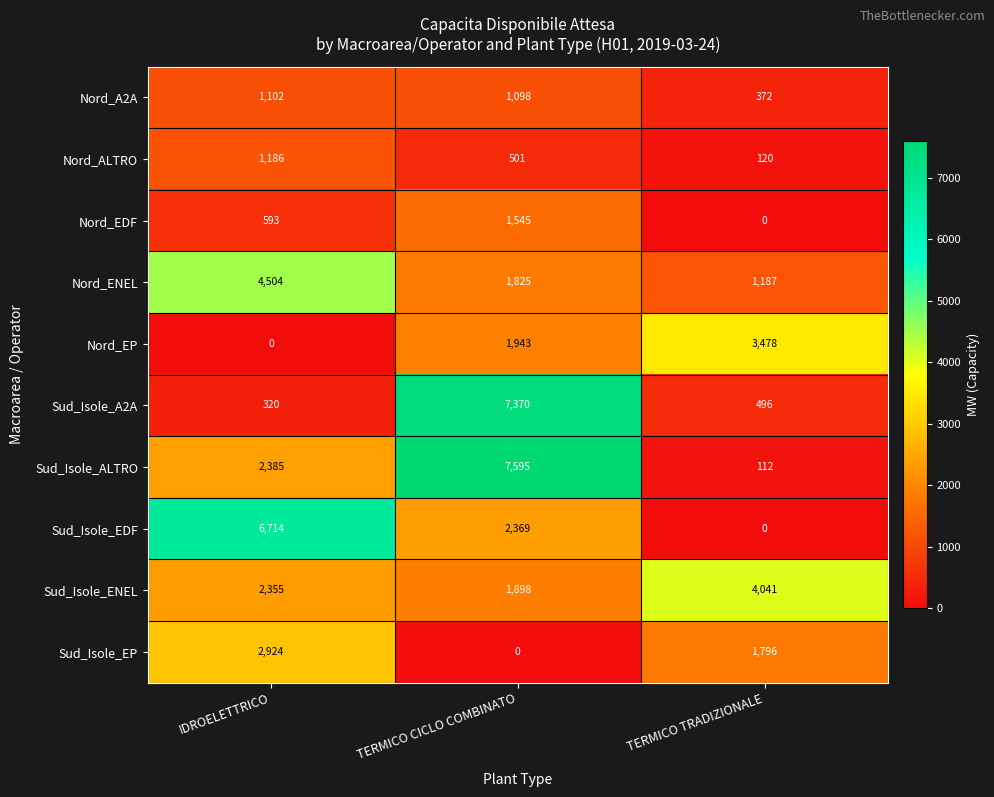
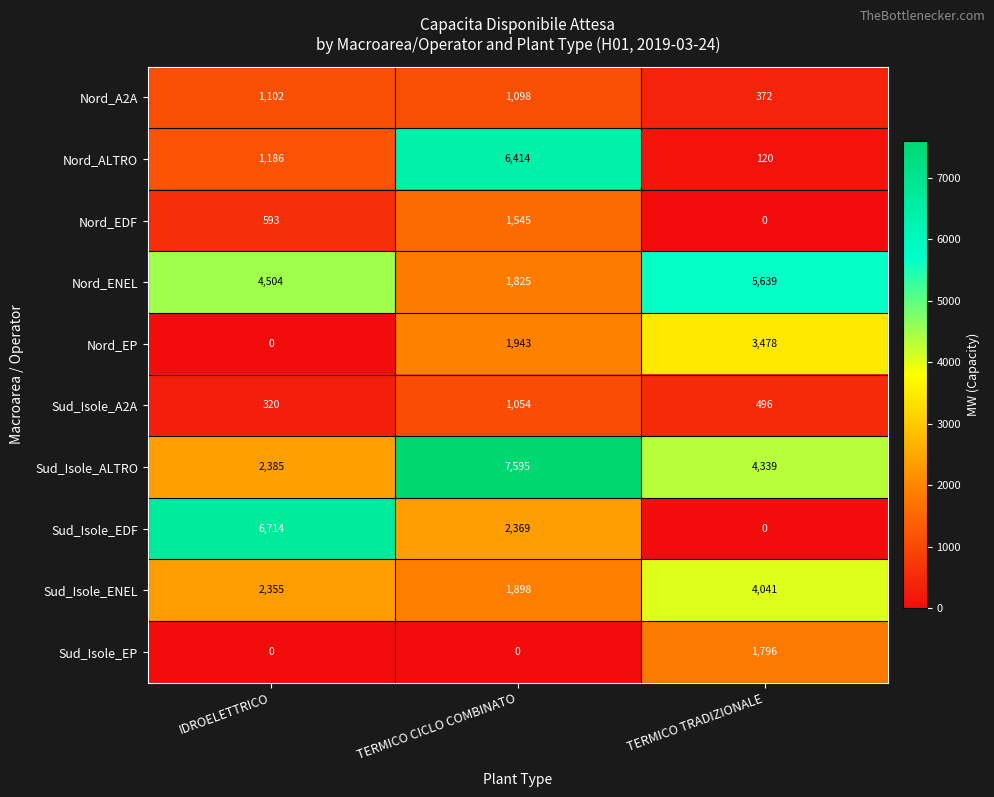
  {
    "Nord_A2A": {
      "IDROELETTRICO": "1,102",
      "TERMICO CICLO COMBINATO": "1,098",
      "TERMICO TRADIZIONALE": "372"
    },
    "Nord_ALTRO": {
      "IDROELETTRICO": "1,186",
-     "TERMICO CICLO COMBINATO": "501",
+     "TERMICO CICLO COMBINATO": "6,414",
      "TERMICO TRADIZIONALE": "120"
    },
    "Nord_EDF": {
      "IDROELETTRICO": "593",
      "TERMICO CICLO COMBINATO": "1,545",
      "TERMICO TRADIZIONALE": "0"
    },
    "Nord_ENEL": {
      "IDROELETTRICO": "4,504",
      "TERMICO CICLO COMBINATO": "1,825",
-     "TERMICO TRADIZIONALE": "1,187"
+     "TERMICO TRADIZIONALE": "5,639"
    },
    "Nord_EP": {
      "IDROELETTRICO": "0",
      "TERMICO CICLO COMBINATO": "1,943",
      "TERMICO TRADIZIONALE": "3,478"
    },
    "Sud_Isole_A2A": {
      "IDROELETTRICO": "320",
-     "TERMICO CICLO COMBINATO": "7,370",
+     "TERMICO CICLO COMBINATO": "1,054",
      "TERMICO TRADIZIONALE": "496"
    },
    "Sud_Isole_ALTRO": {
      "IDROELETTRICO": "2,385",
      "TERMICO CICLO COMBINATO": "7,595",
-     "TERMICO TRADIZIONALE": "112"
+     "TERMICO TRADIZIONALE": "4,339"
    },
    "Sud_Isole_EDF": {
      "IDROELETTRICO": "6,714",
      "TERMICO CICLO COMBINATO": "2,369",
      "TERMICO TRADIZIONALE": "0"
    },
    "Sud_Isole_ENEL": {
      "IDROELETTRICO": "2,355",
      "TERMICO CICLO COMBINATO": "1,898",
      "TERMICO TRADIZIONALE": "4,041"
    },
    "Sud_Isole_EP": {
-     "IDROELETTRICO": "2,924",
+     "IDROELETTRICO": "0",
      "TERMICO CICLO COMBINATO": "0",
      "TERMICO TRADIZIONALE": "1,796"
    }
  }
